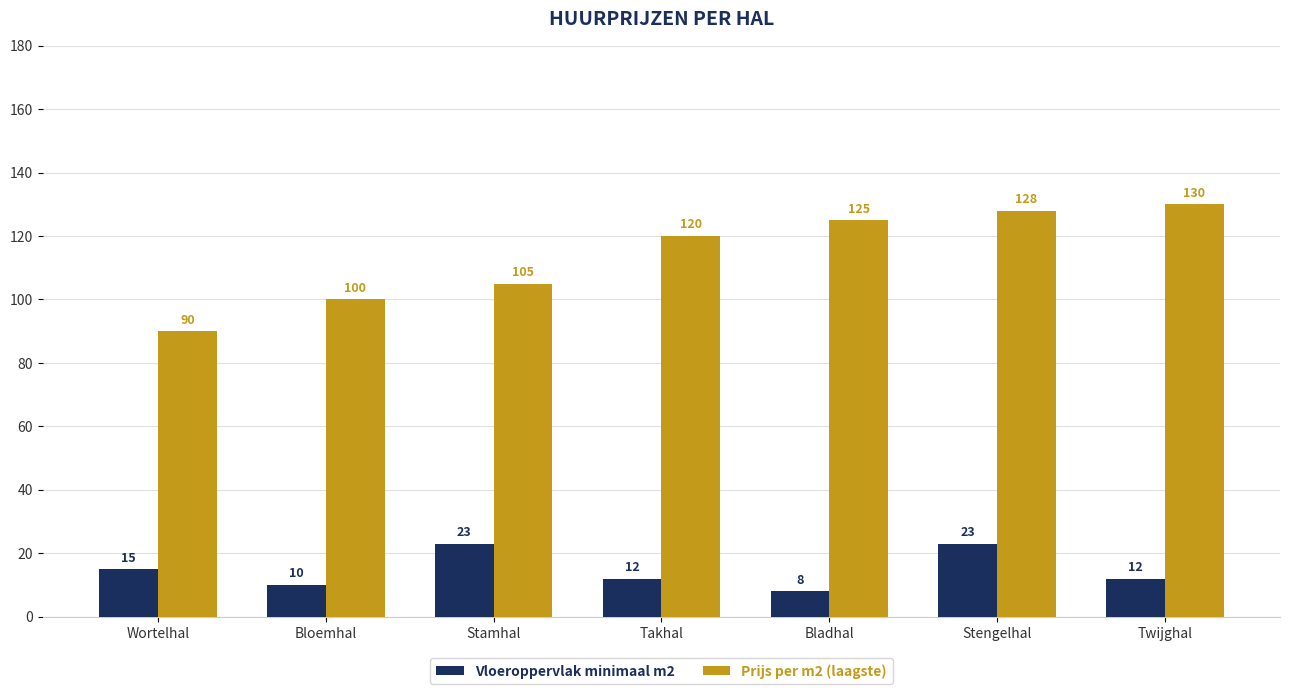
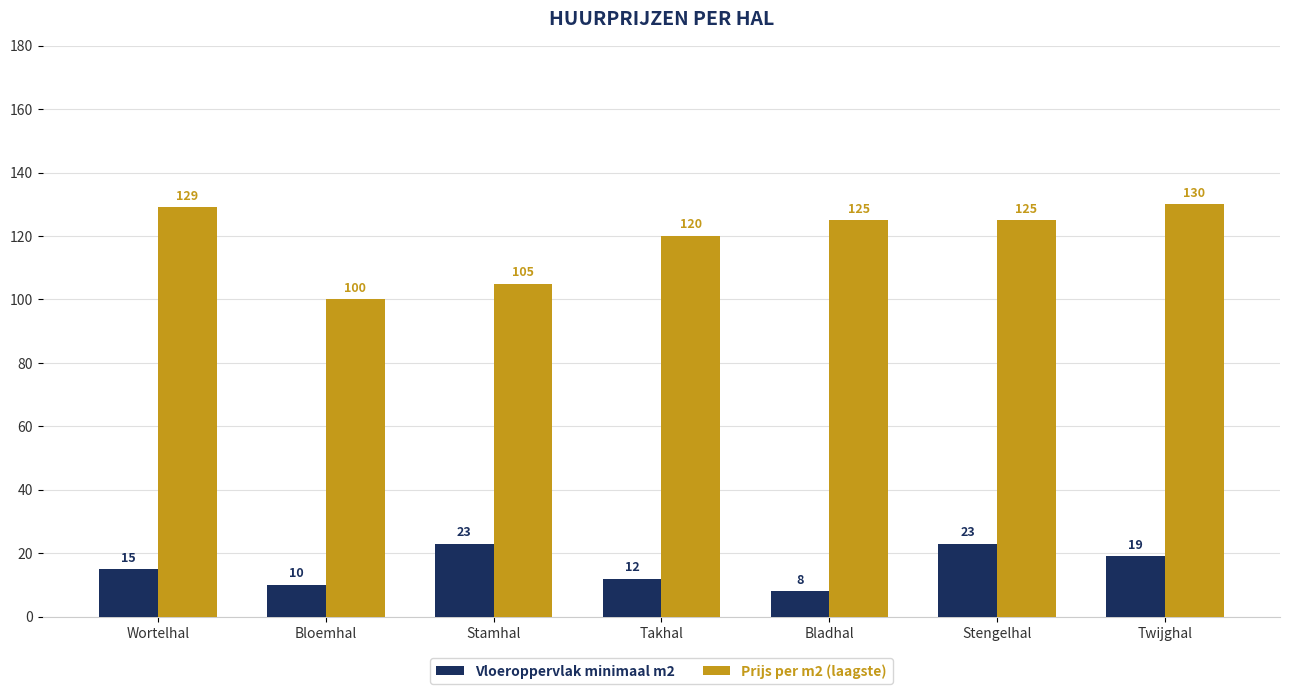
  {
    "Vloeroppervlak minimaal m2": {
      "Wortelhal": 15,
      "Bloemhal": 10,
      "Stamhal": 23,
      "Takhal": 12,
      "Bladhal": 8,
      "Stengelhal": 23,
-     "Twijghal": 12
+     "Twijghal": 19
    },
    "Prijs per m2 (laagste)": {
-     "Wortelhal": 90,
+     "Wortelhal": 129,
      "Bloemhal": 100,
      "Stamhal": 105,
      "Takhal": 120,
      "Bladhal": 125,
-     "Stengelhal": 128,
+     "Stengelhal": 125,
      "Twijghal": 130
    }
  }
